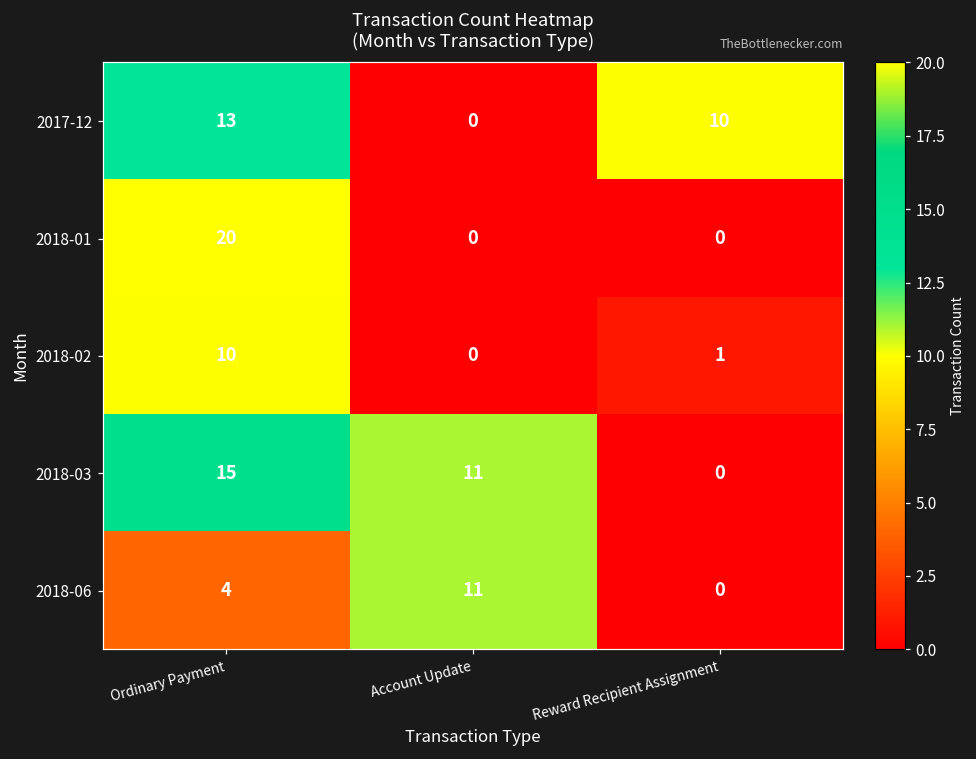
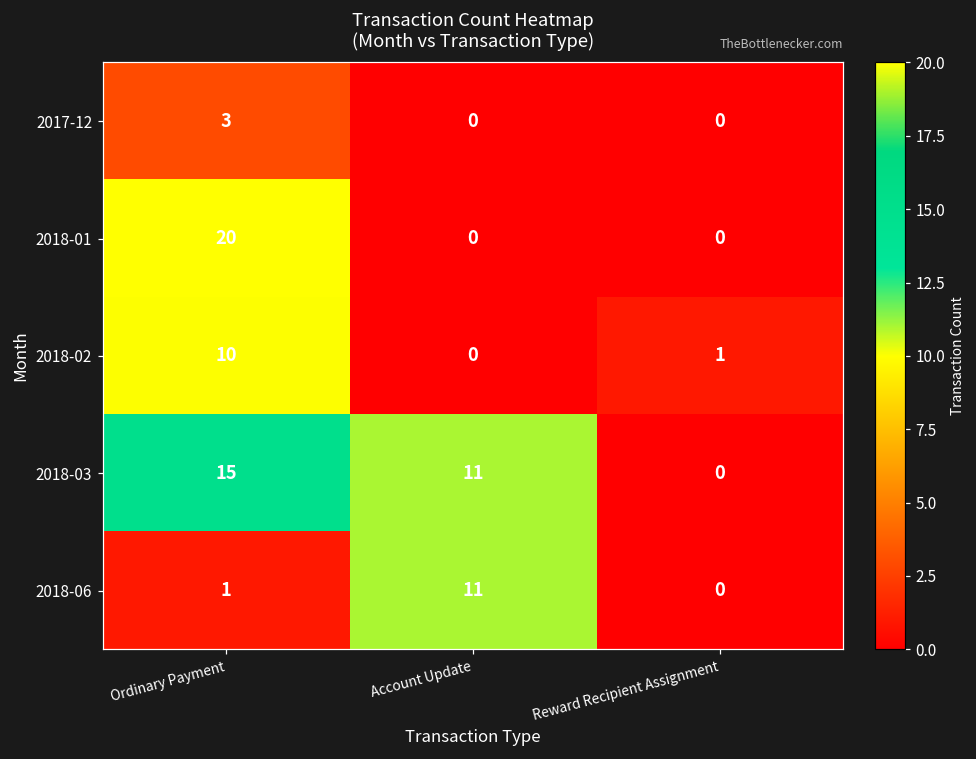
  {
    "2017-12": {
-     "Ordinary Payment": 13,
+     "Ordinary Payment": 3,
      "Account Update": 0,
-     "Reward Recipient Assignment": 10
+     "Reward Recipient Assignment": 0
    },
    "2018-01": {
      "Ordinary Payment": 20,
      "Account Update": 0,
      "Reward Recipient Assignment": 0
    },
    "2018-02": {
      "Ordinary Payment": 10,
      "Account Update": 0,
      "Reward Recipient Assignment": 1
    },
    "2018-03": {
      "Ordinary Payment": 15,
      "Account Update": 11,
      "Reward Recipient Assignment": 0
    },
    "2018-06": {
-     "Ordinary Payment": 4,
+     "Ordinary Payment": 1,
      "Account Update": 11,
      "Reward Recipient Assignment": 0
    }
  }
